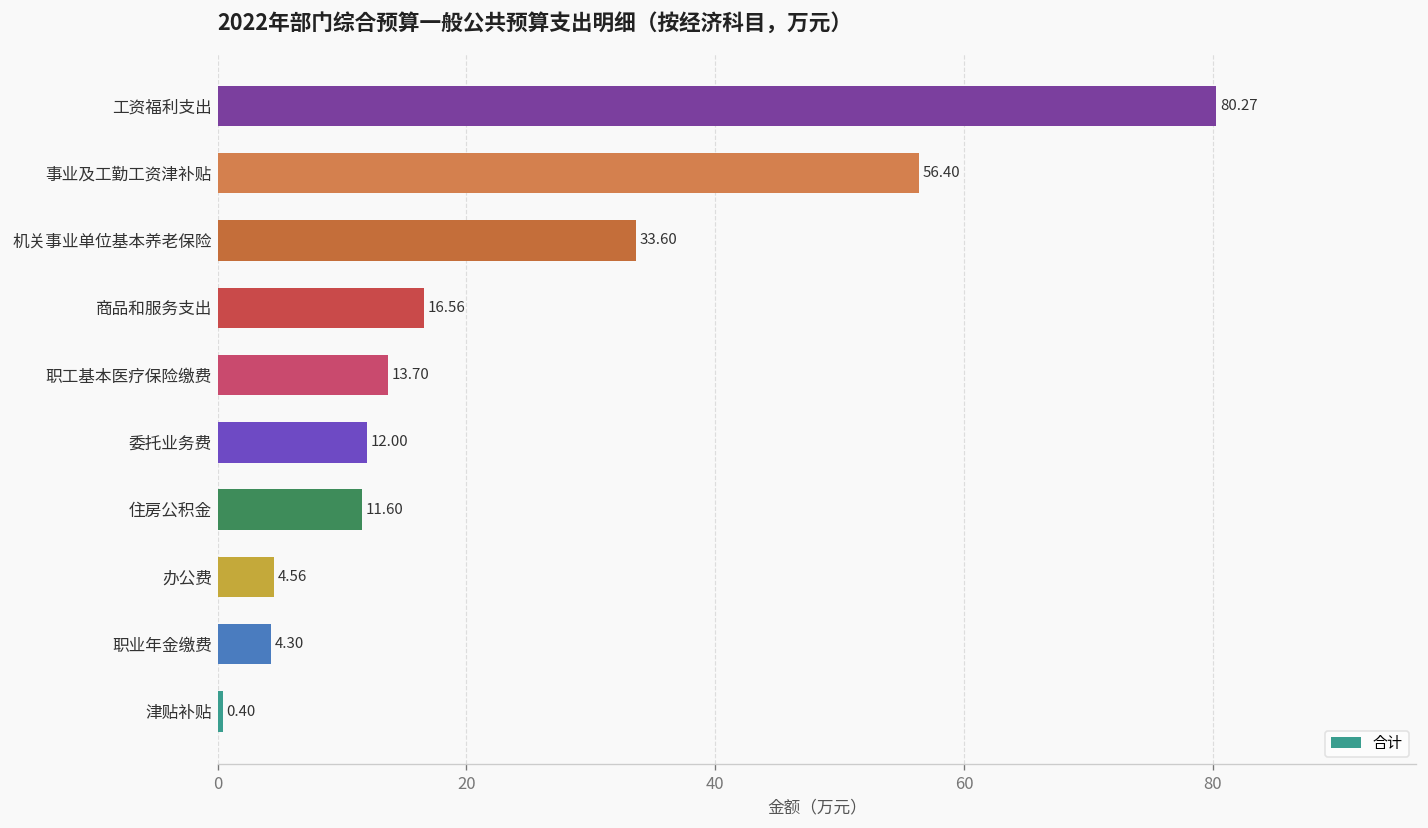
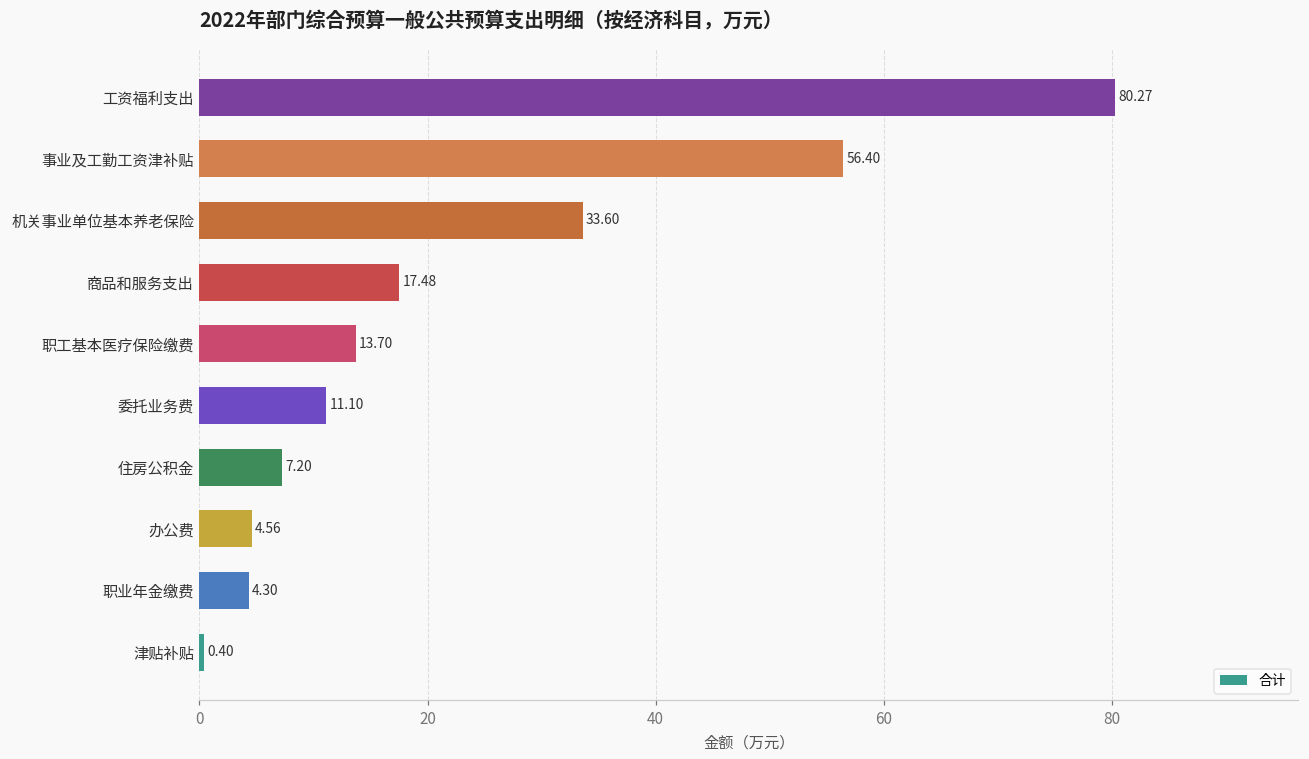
  {
    "工资福利支出": 80.27,
    "事业及工勤工资津补贴": 56.40,
    "机关事业单位基本养老保险": 33.60,
-   "商品和服务支出": 16.56,
+   "商品和服务支出": 17.48,
    "职工基本医疗保险缴费": 13.70,
-   "委托业务费": 12.00,
-   "住房公积金": 11.60,
+   "委托业务费": 11.10,
+   "住房公积金": 7.20,
    "办公费": 4.56,
    "职业年金缴费": 4.30,
    "津贴补贴": 0.40
  }
